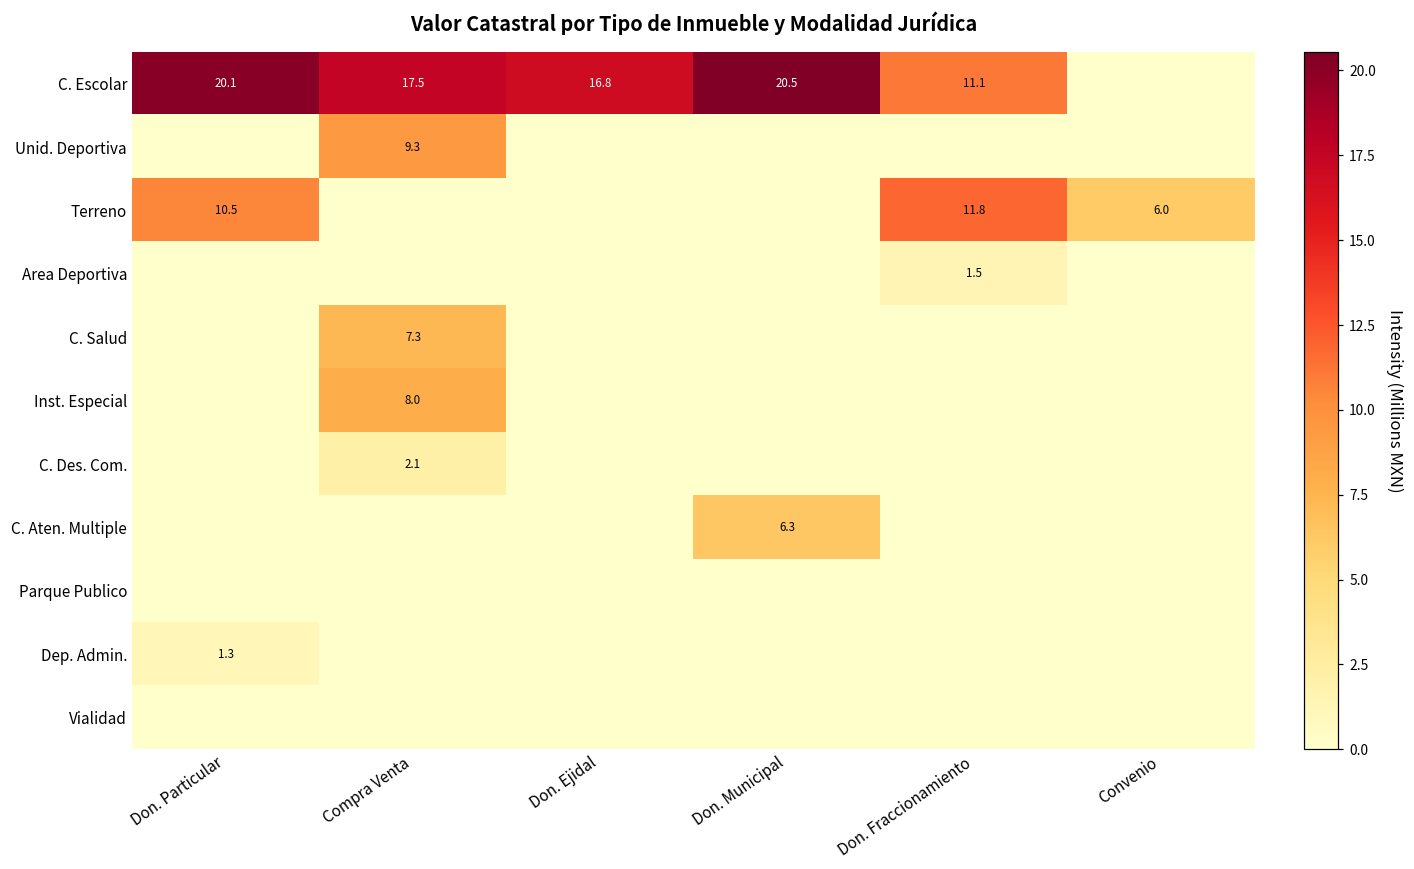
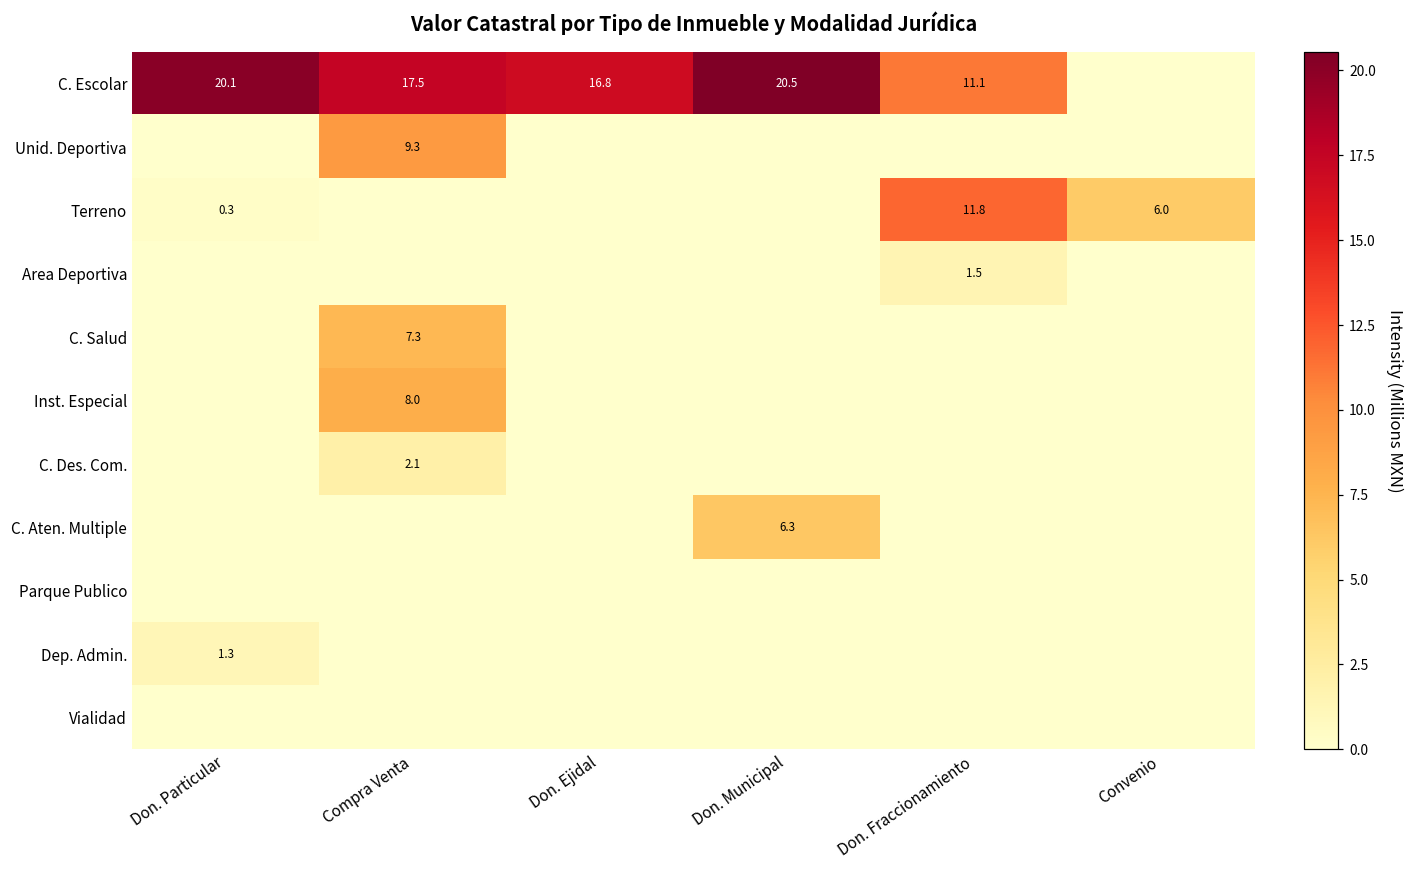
  {
    "C. Escolar": {
      "Don. Particular": 20.1,
      "Compra Venta": 17.5,
      "Don. Ejidal": 16.8,
      "Don. Municipal": 20.5,
      "Don. Fraccionamiento": 11.1
    },
    "Unid. Deportiva": {
      "Compra Venta": 9.3
    },
    "Terreno": {
-     "Don. Particular": 10.5,
+     "Don. Particular": 0.3,
      "Don. Fraccionamiento": 11.8,
      "Convenio": 6.0
    },
    "Area Deportiva": {
      "Don. Fraccionamiento": 1.5
    },
    "C. Salud": {
      "Compra Venta": 7.3
    },
    "Inst. Especial": {
      "Compra Venta": 8.0
    },
    "C. Des. Com.": {
      "Compra Venta": 2.1
    },
    "C. Aten. Multiple": {
      "Don. Municipal": 6.3
    },
    "Dep. Admin.": {
      "Don. Particular": 1.3
    }
  }
